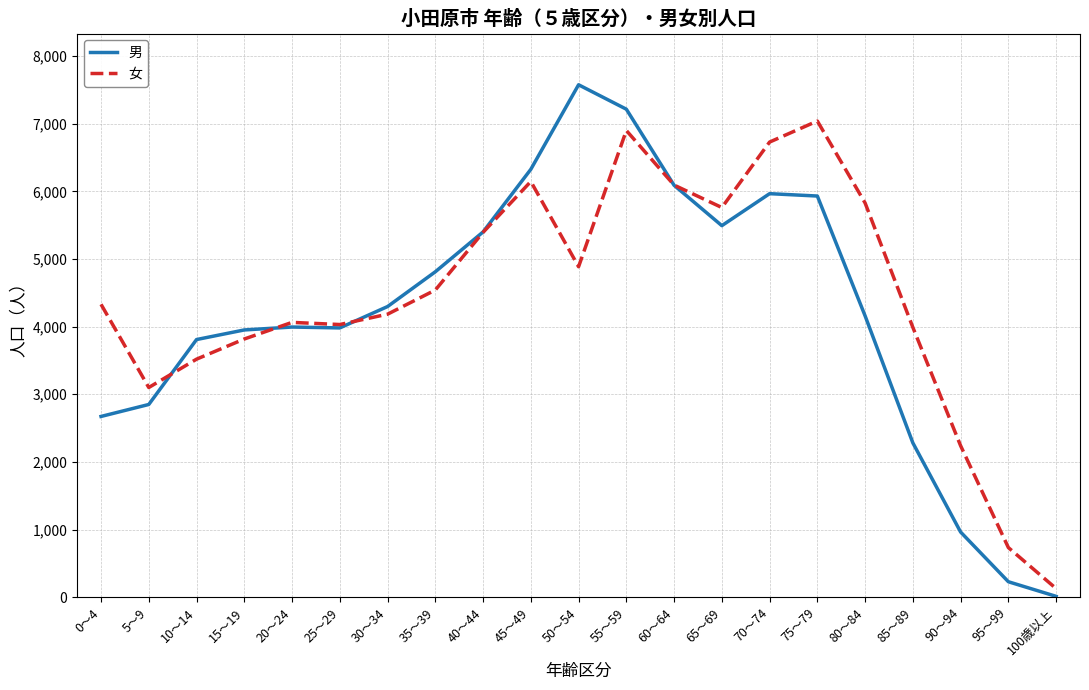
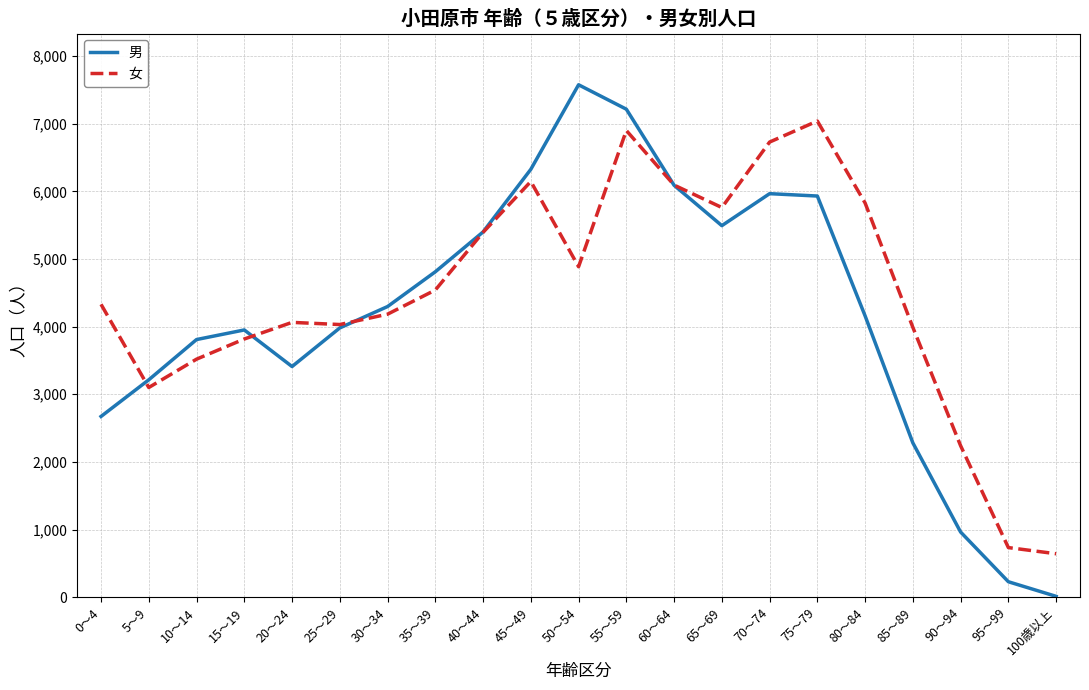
  {
    "男": {
      "0～4": "2,700",
-     "5～9": "2,800",
+     "5～9": "3,200",
      "10～14": "3,800",
      "15～19": "4,000",
-     "20～24": "4,000",
+     "20～24": "3,400",
      "25～29": "4,000",
      "30～34": "4,300",
      "35～39": "4,800",
      "45～49": "6,300",
      "50～54": "7,600",
      "55～59": "7,200",
      "65～69": "5,500",
      "70～74": "6,000",
      "75～79": "5,900",
      "80～84": "4,200",
      "85～89": "2,300",
      "90～94": "1,000",
      "95～99": "200",
      "100歳以上": "0"
    },
    "女": {
      "0～4": "4,300",
      "5～9": "3,100",
      "10～14": "3,500",
      "15～19": "3,800",
      "20～24": "4,100",
      "25～29": "4,000",
      "30～34": "4,200",
      "35～39": "4,500",
      "45～49": "6,100",
      "50～54": "4,900",
      "55～59": "6,900",
      "65～69": "5,800",
      "70～74": "6,700",
      "75～79": "7,000",
      "80～84": "5,800",
      "85～89": "4,000",
      "90～94": "2,200",
      "95～99": "700",
-     "100歳以上": "100"
+     "100歳以上": "600"
    }
  }
